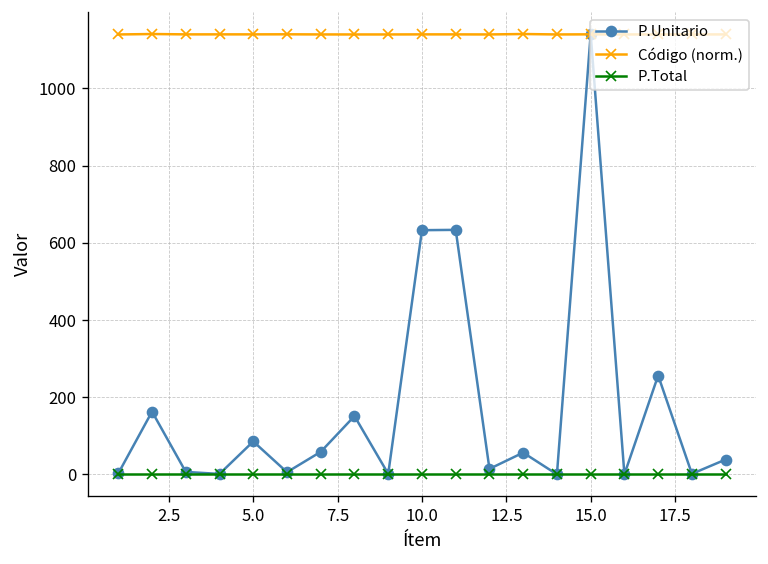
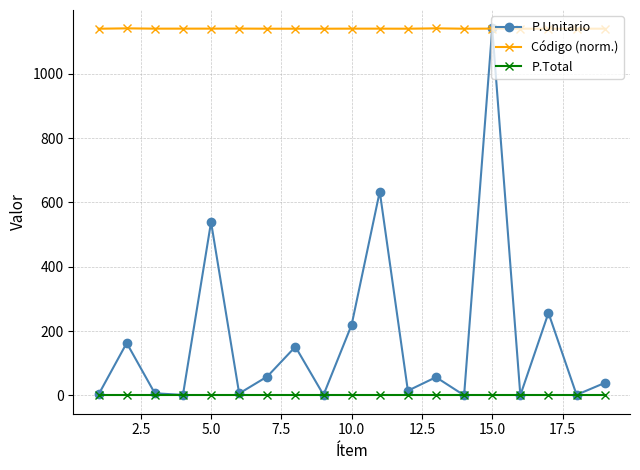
  {
    "P.Unitario": {
-     "5.0": 90,
-     "10.0": 630
+     "5.0": 540,
+     "10.0": 220
    },
    "Código (norm.)": {
      "5.0": 1140,
      "10.0": 1140
    },
    "P.Total": {
      "5.0": 0,
      "10.0": 0,
      "15.0": 0
    }
  }
